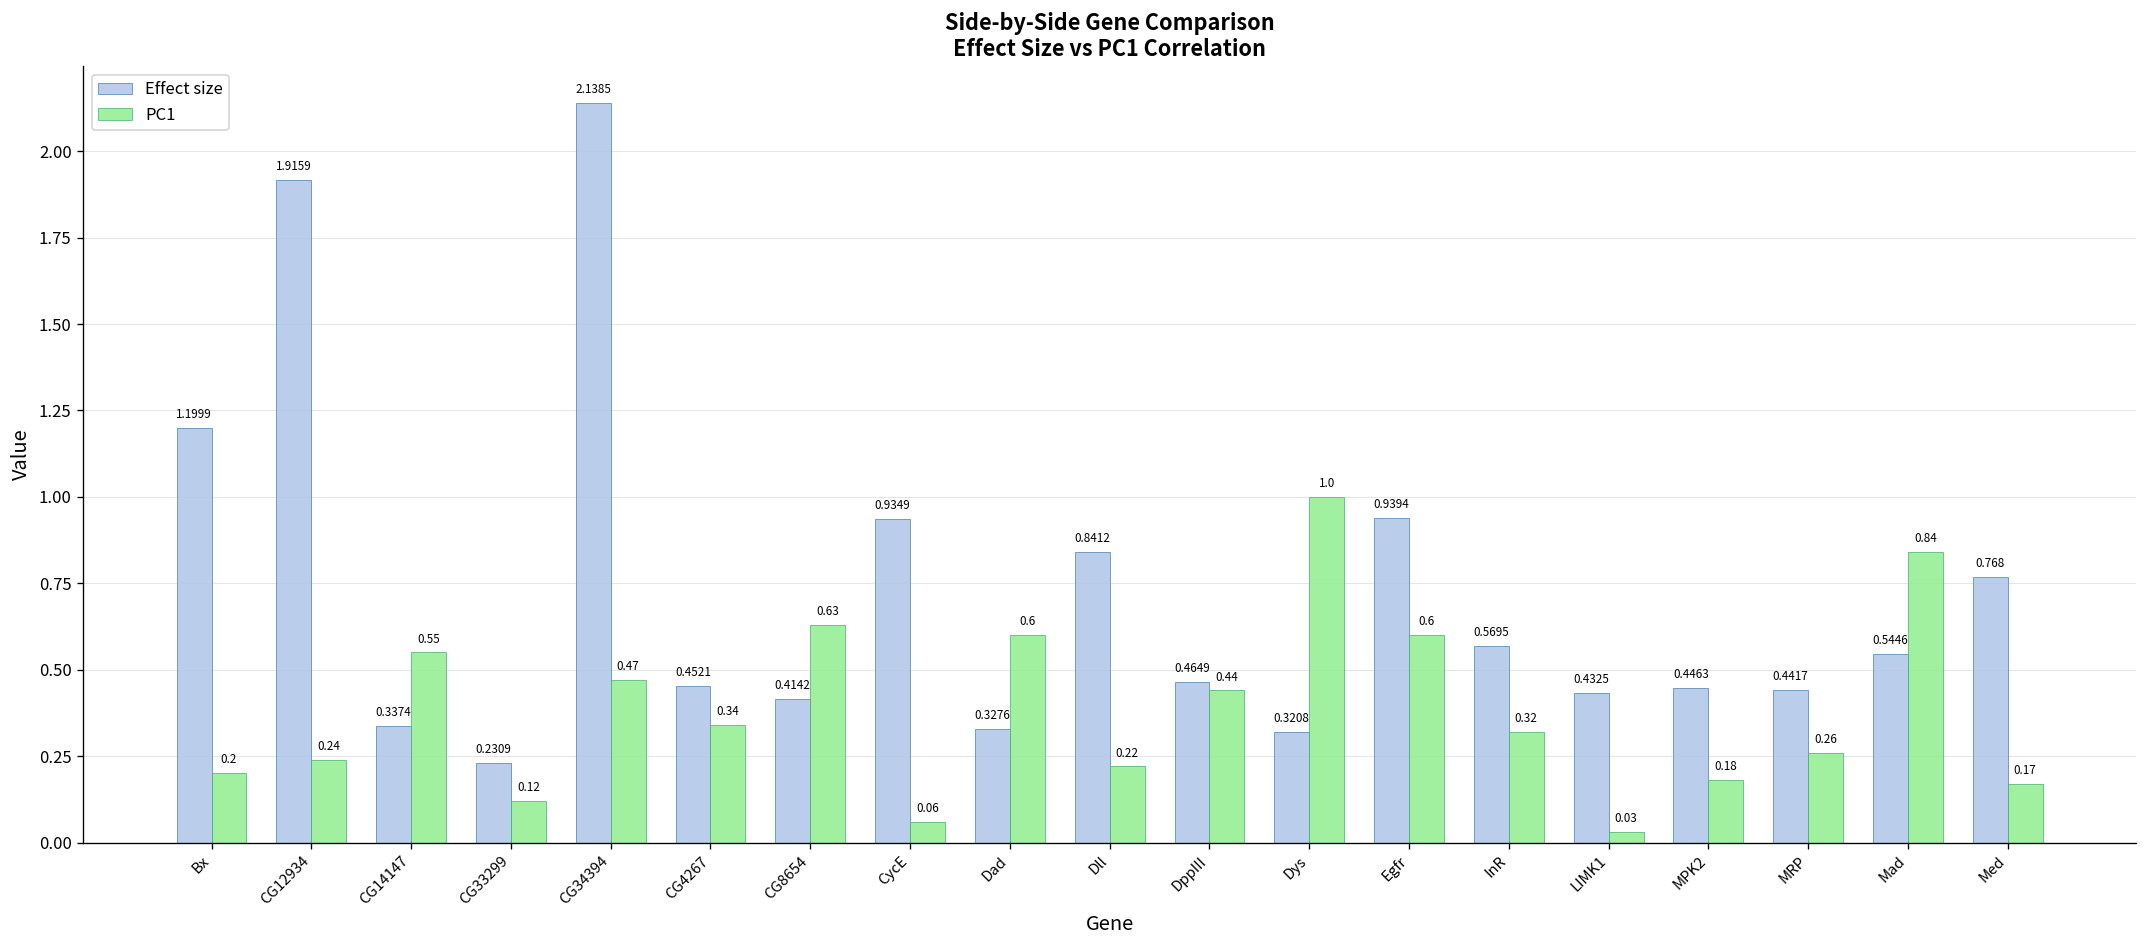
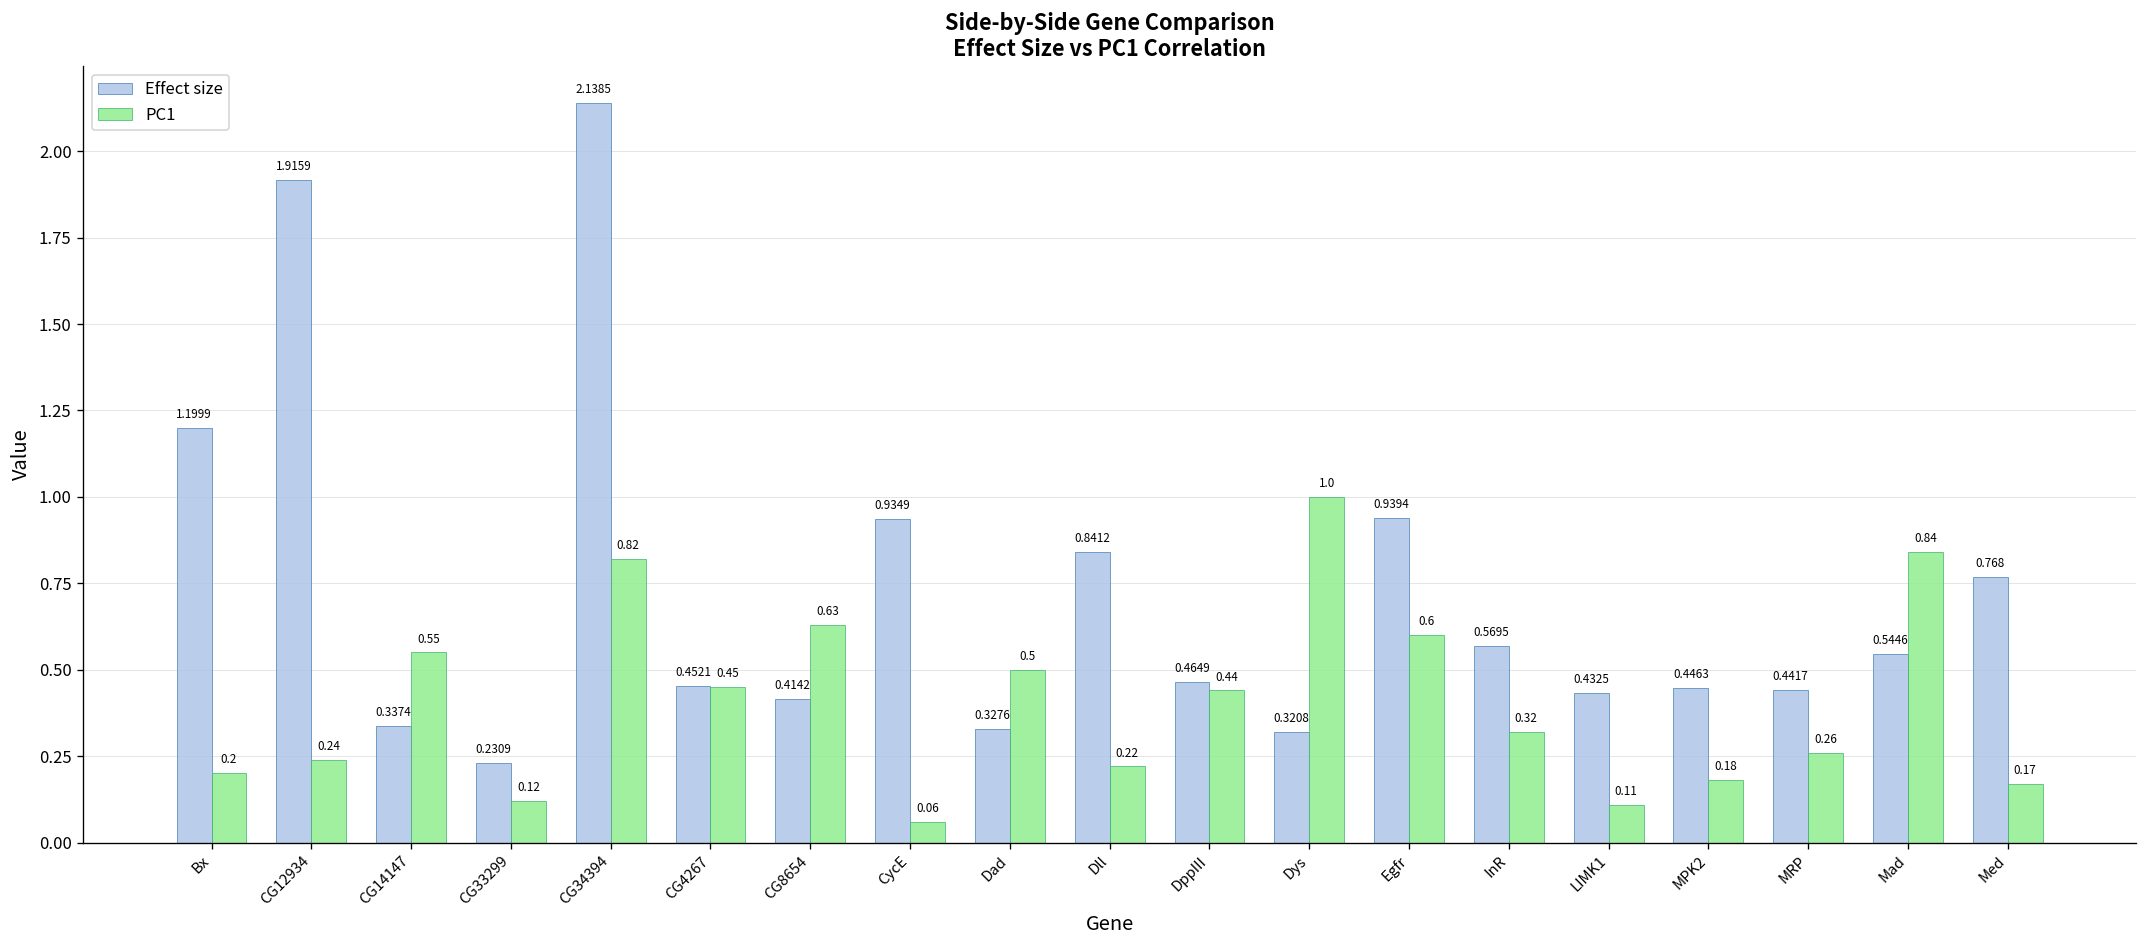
  {
    "Effect size": {
      "Bx": 1.1999,
      "CG12934": 1.9159,
      "CG14147": 0.3374,
      "CG33299": 0.2309,
      "CG34394": 2.1385,
      "CG4267": 0.4521,
      "CG8654": 0.4142,
      "CycE": 0.9349,
      "Dad": 0.3276,
      "Dll": 0.8412,
      "DppIII": 0.4649,
      "Dys": 0.3208,
      "Egfr": 0.9394,
      "InR": 0.5695,
      "LIMK1": 0.4325,
      "MPK2": 0.4463,
      "MRP": 0.4417,
      "Mad": 0.5446,
      "Med": 0.768
    },
    "PC1": {
      "Bx": 0.2,
      "CG12934": 0.24,
      "CG14147": 0.55,
      "CG33299": 0.12,
-     "CG34394": 0.47,
-     "CG4267": 0.34,
+     "CG34394": 0.82,
+     "CG4267": 0.45,
      "CG8654": 0.63,
      "CycE": 0.06,
-     "Dad": 0.6,
+     "Dad": 0.5,
      "Dll": 0.22,
      "DppIII": 0.44,
      "Dys": 1.0,
      "Egfr": 0.6,
      "InR": 0.32,
-     "LIMK1": 0.03,
+     "LIMK1": 0.11,
      "MPK2": 0.18,
      "MRP": 0.26,
      "Mad": 0.84,
      "Med": 0.17
    }
  }
